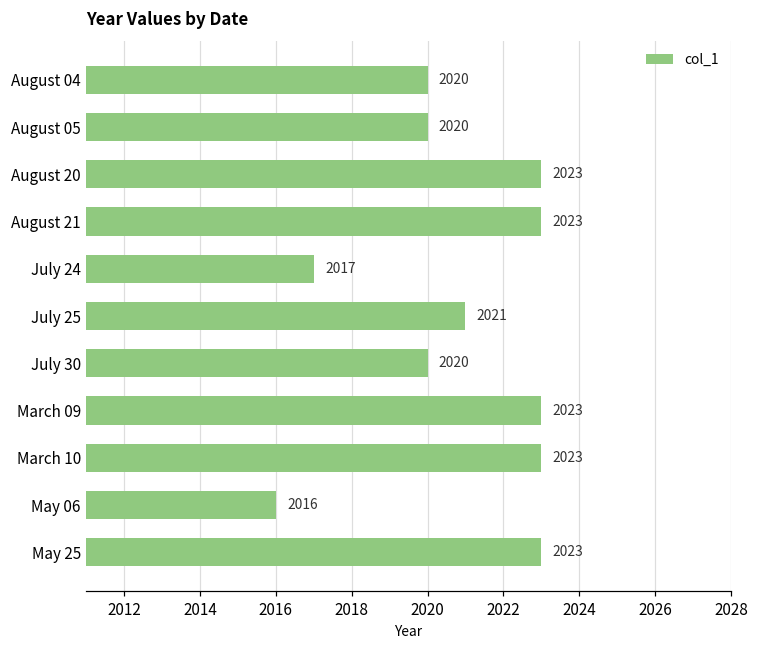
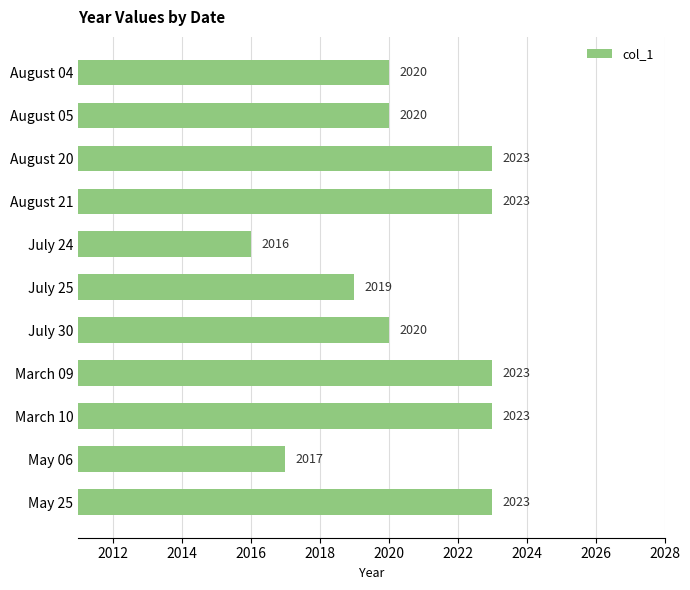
  {
    "August 04": 2020,
    "August 05": 2020,
    "August 20": 2023,
    "August 21": 2023,
-   "July 24": 2017,
-   "July 25": 2021,
+   "July 24": 2016,
+   "July 25": 2019,
    "July 30": 2020,
    "March 09": 2023,
    "March 10": 2023,
-   "May 06": 2016,
+   "May 06": 2017,
    "May 25": 2023
  }
